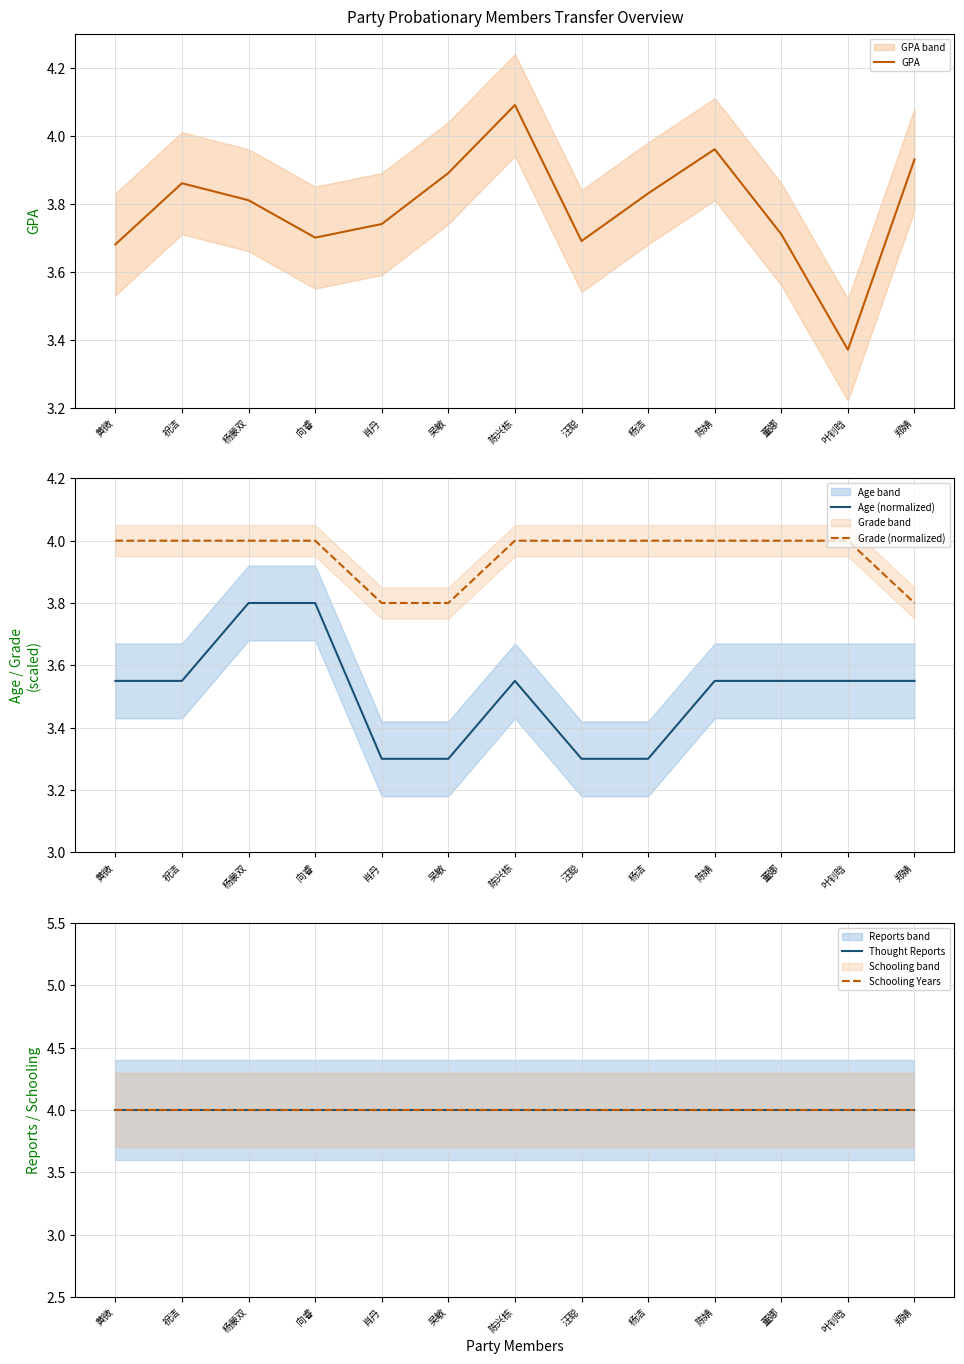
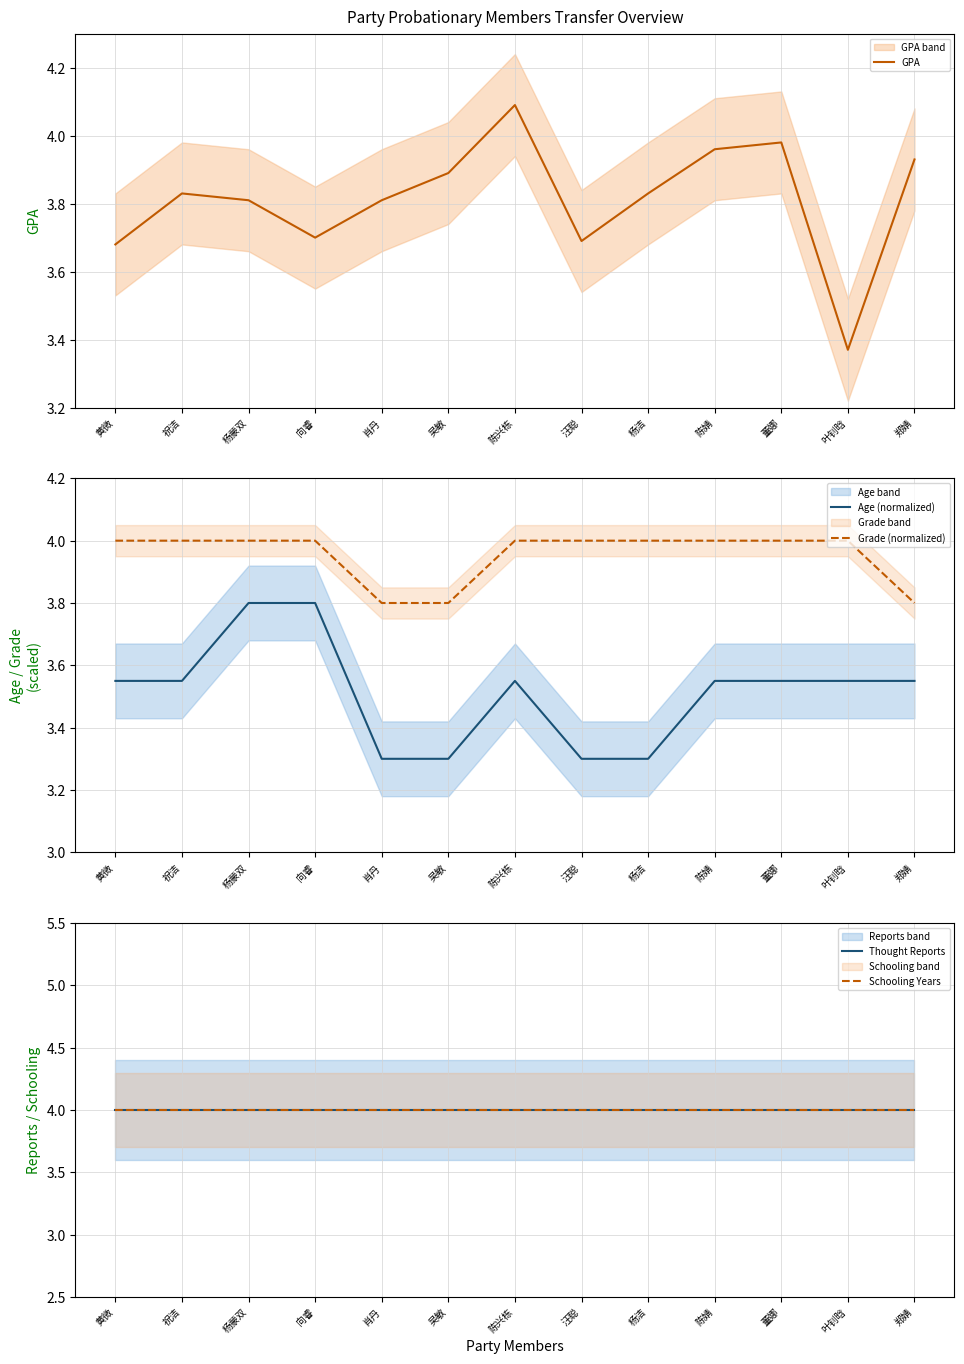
  {
    "Party Probationary Members Transfer Overview": {
      "GPA": {
        "黄微": 3.68,
-       "祝洁": 3.86,
+       "祝洁": 3.83,
        "杨蒙双": 3.81,
        "向睿": 3.70,
-       "肖丹": 3.74,
+       "肖丹": 3.81,
        "吴敏": 3.89,
        "陈兴栋": 4.09,
        "汪聪": 3.69,
        "杨洁": 3.83,
        "陈婧": 3.96,
-       "董娜": 3.71,
+       "董娜": 3.98,
        "叶钊晗": 3.37,
        "郑婧": 3.93
      }
    }
  }
